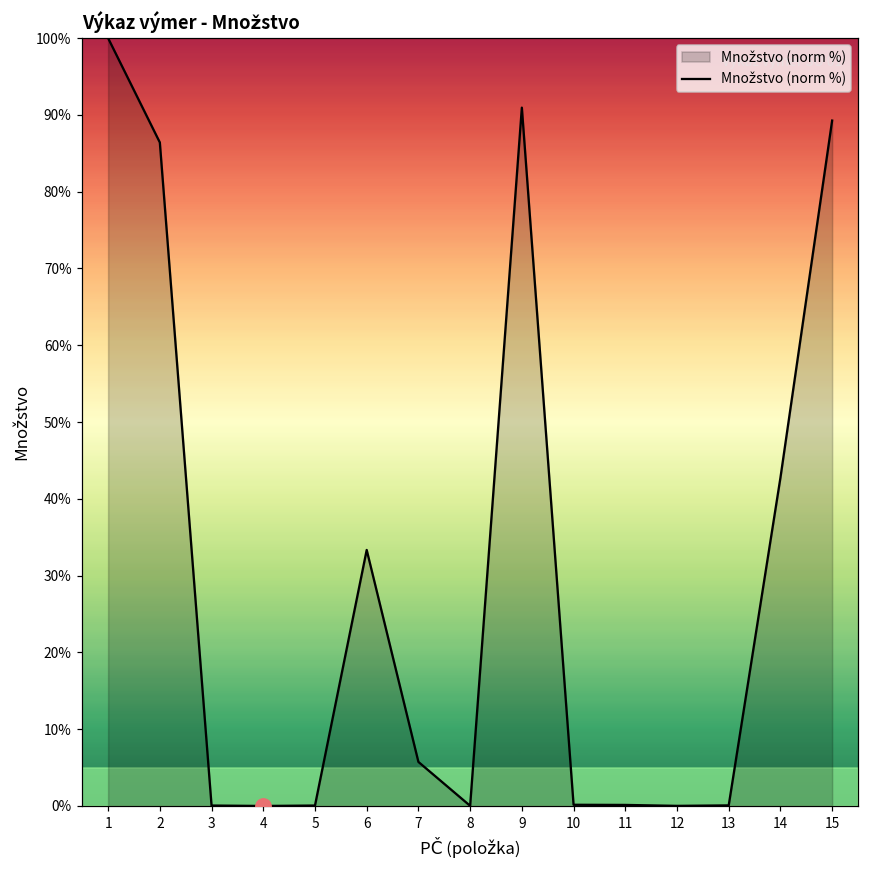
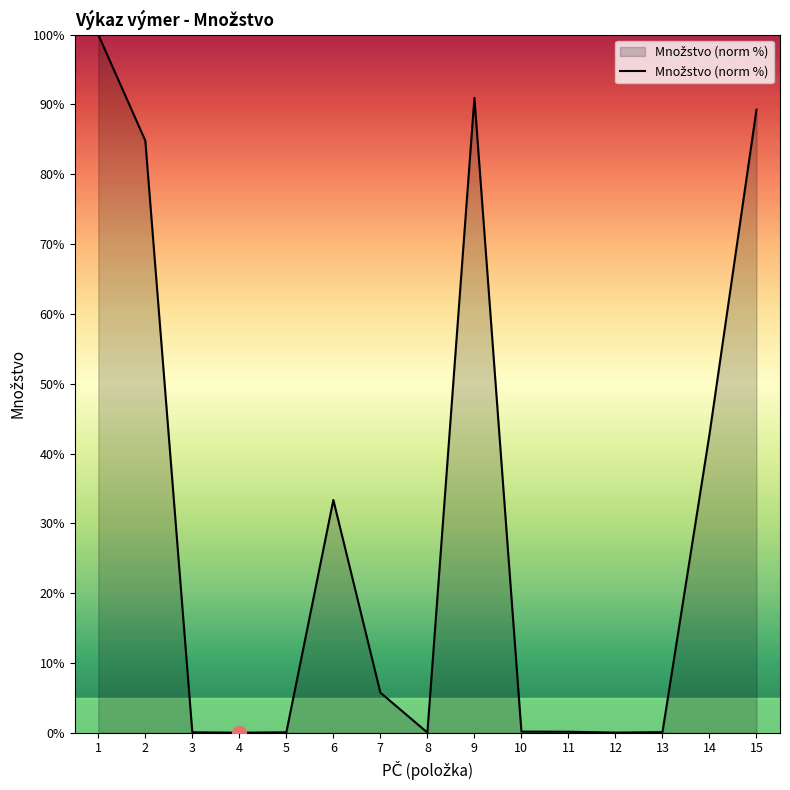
  {
    "Množstvo (norm %)": {
      "1": "100%",
-     "2": "86%",
+     "2": "85%",
      "6": "33%",
      "7": "6%",
      "9": "91%",
      "14": "43%",
      "15": "89%"
    }
  }
